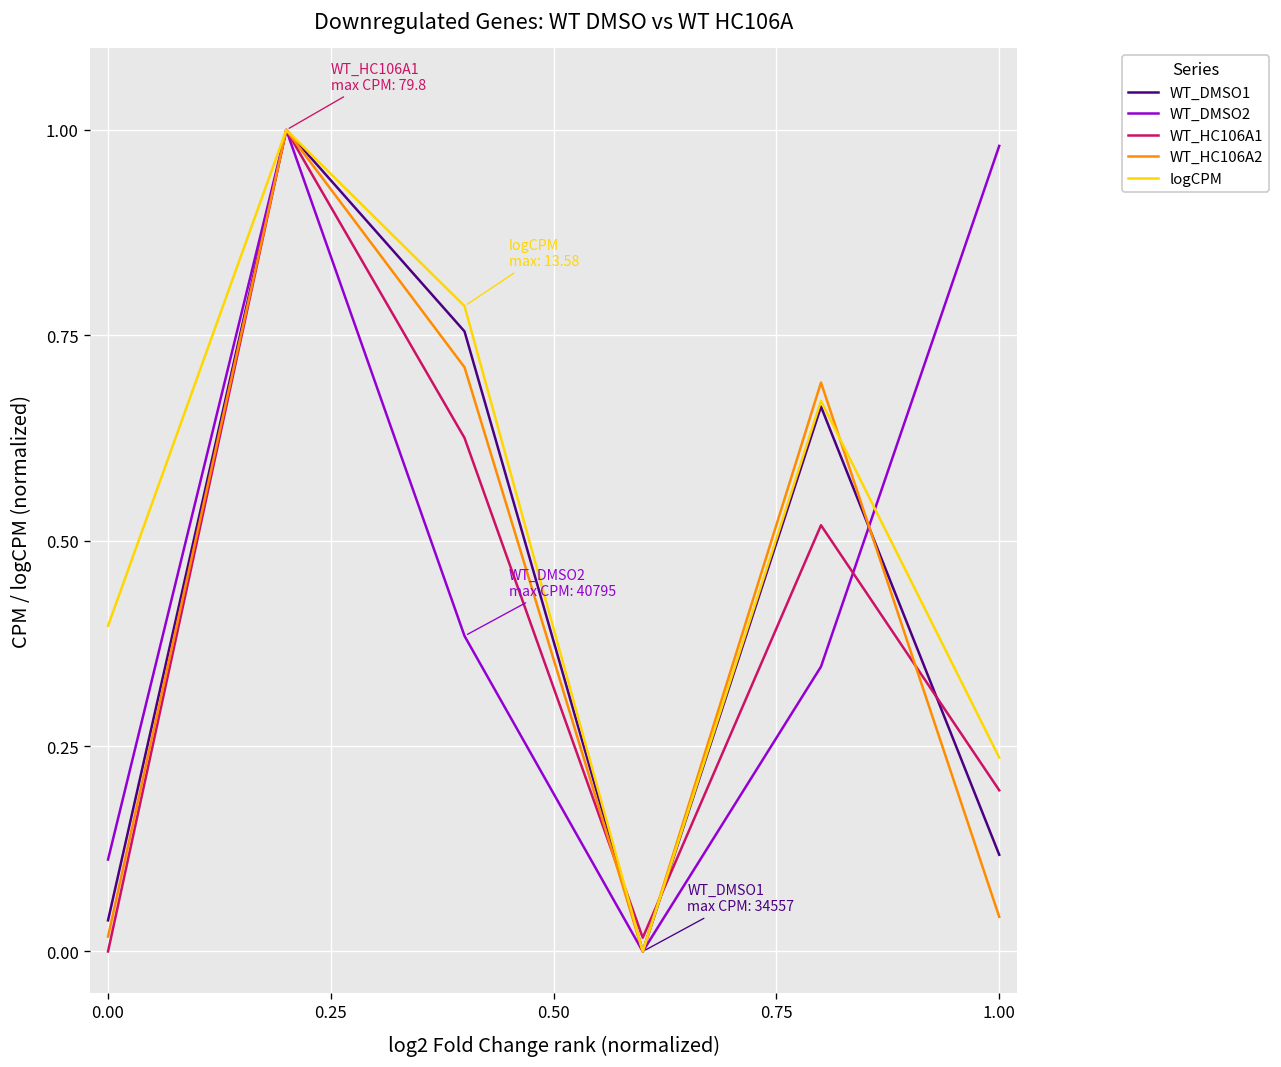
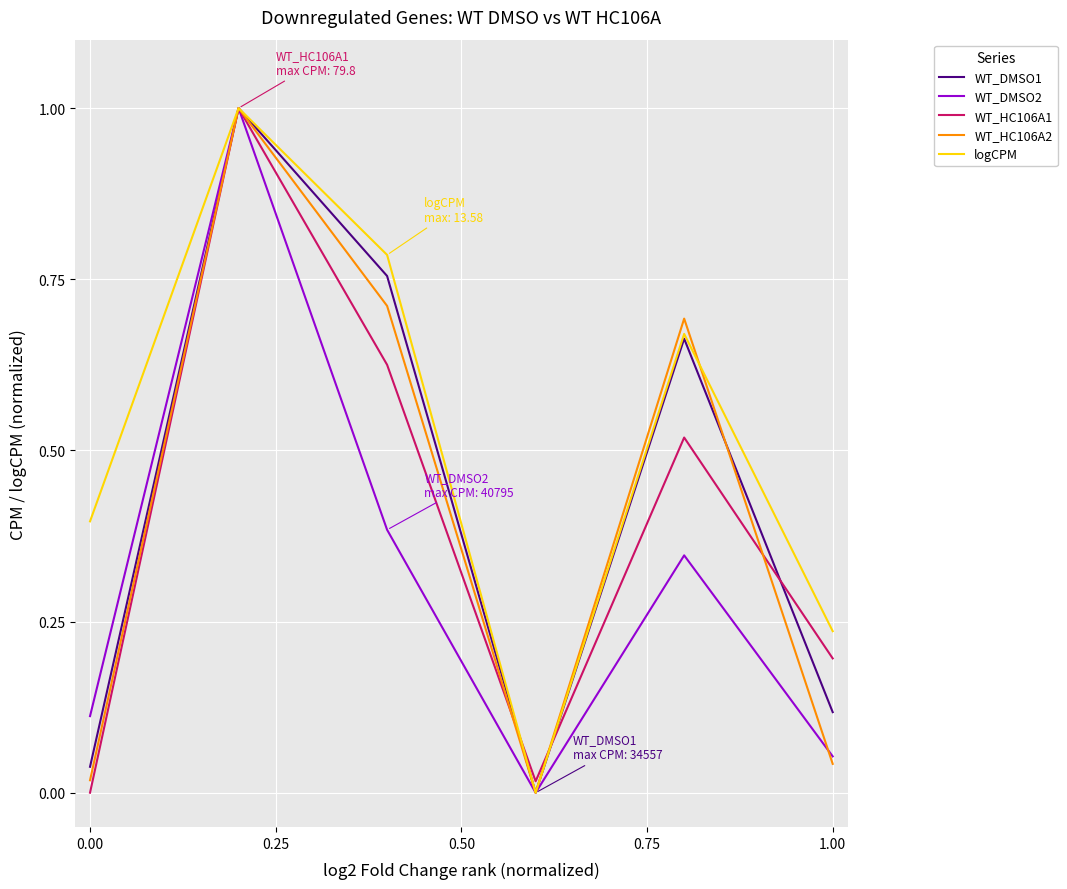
  {
    "WT_DMSO1": {
      "0.00": 0.04,
      "1.00": 0.12
    },
    "WT_DMSO2": {
      "0.00": 0.11,
-     "1.00": 0.98
+     "1.00": 0.05
    },
    "WT_HC106A1": {
      "0.00": 0.00,
      "1.00": 0.20
    },
    "WT_HC106A2": {
      "0.00": 0.02,
      "1.00": 0.04
    },
    "logCPM": {
      "0.00": 0.40,
      "1.00": 0.24
    }
  }
